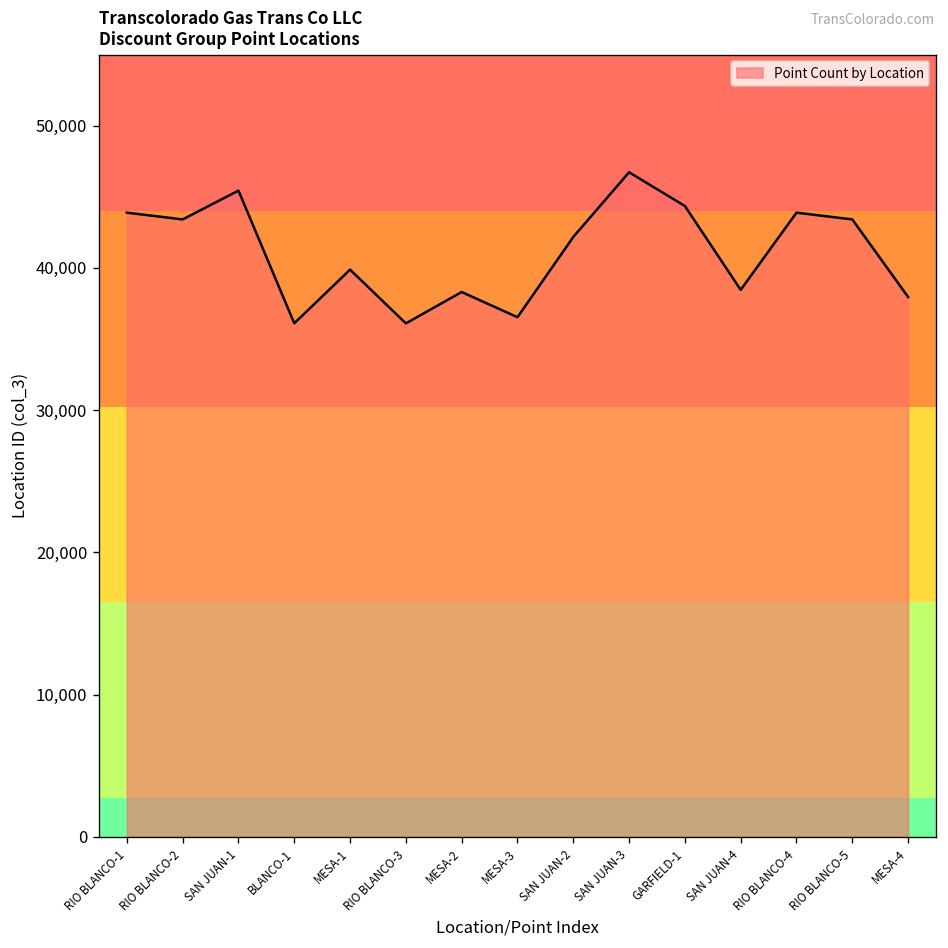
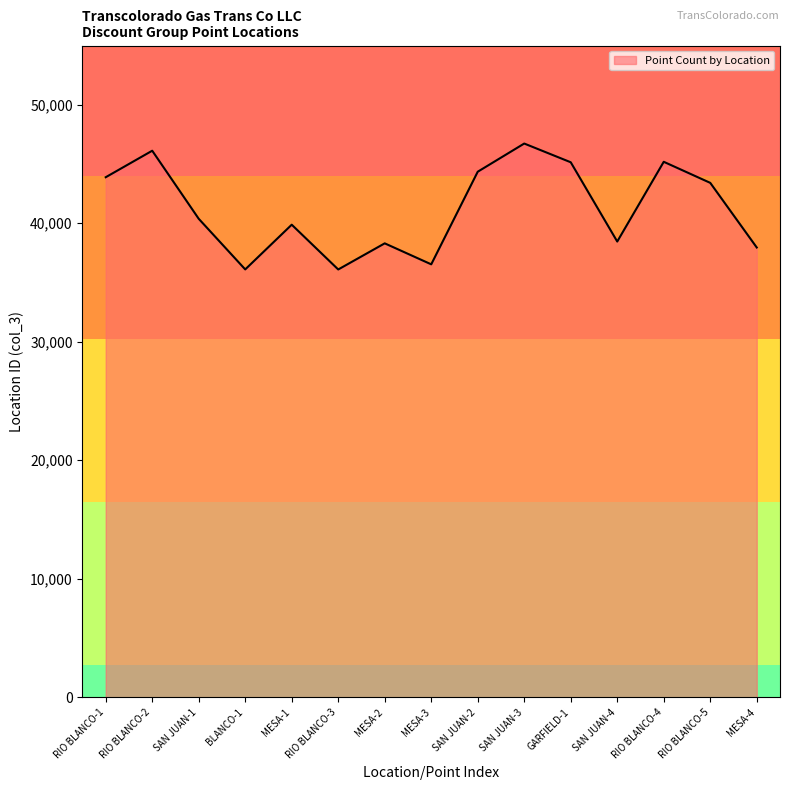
  {
    "RIO BLANCO-1": "43,900",
-   "RIO BLANCO-2": "43,400",
-   "SAN JUAN-1": "45,400",
+   "RIO BLANCO-2": "46,100",
+   "SAN JUAN-1": "40,400",
    "BLANCO-1": "36,100",
    "MESA-1": "39,900",
    "RIO BLANCO-3": "36,100",
    "MESA-2": "38,300",
    "MESA-3": "36,500",
-   "SAN JUAN-2": "42,200",
+   "SAN JUAN-2": "44,400",
    "SAN JUAN-3": "46,700",
-   "GARFIELD-1": "44,400",
+   "GARFIELD-1": "45,100",
    "SAN JUAN-4": "38,500",
-   "RIO BLANCO-4": "43,900",
+   "RIO BLANCO-4": "45,200",
    "RIO BLANCO-5": "43,400",
    "MESA-4": "38,000"
  }
